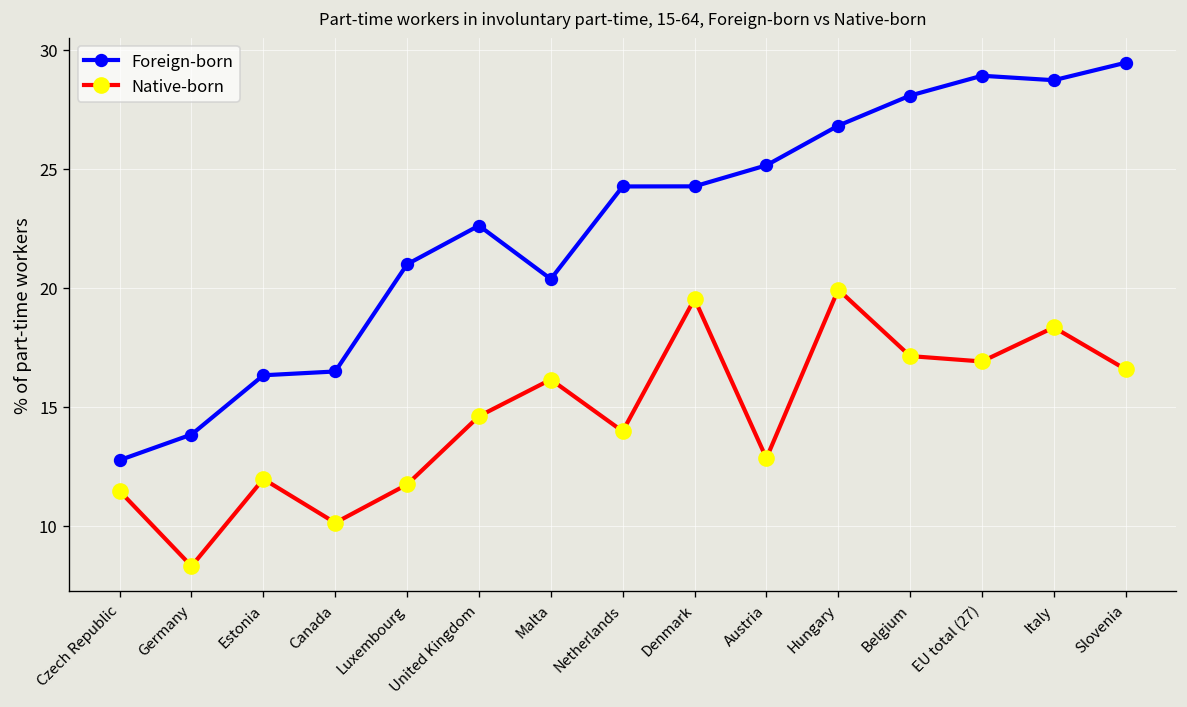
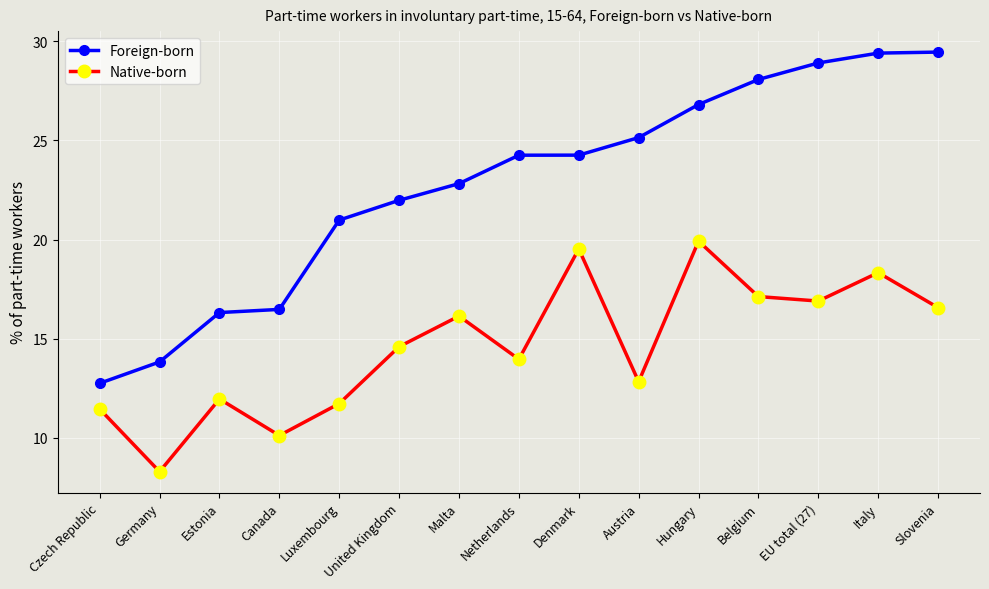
  {
    "Foreign-born": {
      "Czech Republic": 12.8,
      "Germany": 13.8,
      "Estonia": 16.3,
      "Canada": 16.5,
      "Luxembourg": 21.0,
-     "United Kingdom": 22.6,
-     "Malta": 20.4,
+     "United Kingdom": 22.0,
+     "Malta": 22.8,
      "Netherlands": 24.2,
      "Denmark": 24.3,
      "Austria": 25.1,
      "Hungary": 26.8,
      "Belgium": 28.1,
      "EU total (27)": 28.9,
-     "Italy": 28.7,
+     "Italy": 29.4,
      "Slovenia": 29.4
    },
    "Native-born": {
      "Czech Republic": 11.5,
      "Germany": 8.3,
      "Estonia": 12.0,
      "Canada": 10.1,
      "Luxembourg": 11.7,
      "United Kingdom": 14.6,
      "Malta": 16.1,
      "Netherlands": 14.0,
      "Denmark": 19.5,
      "Austria": 12.8,
      "Hungary": 19.9,
      "Belgium": 17.1,
      "EU total (27)": 16.9,
      "Italy": 18.3,
      "Slovenia": 16.6
    }
  }
